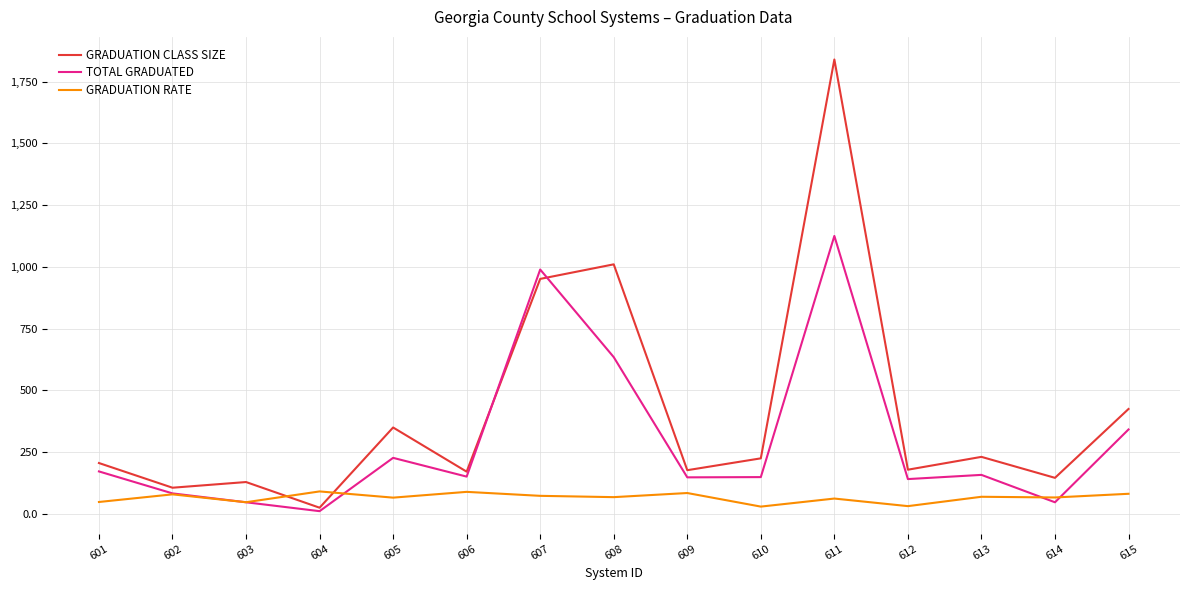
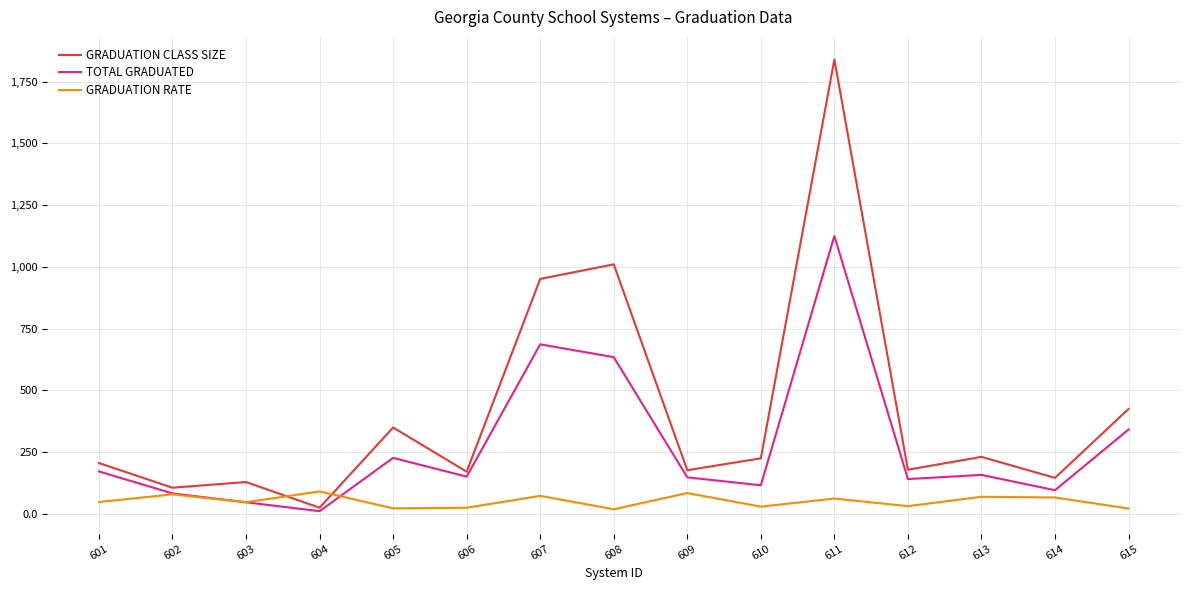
  {
    "GRADUATION CLASS SIZE": {
      "601": "210",
      "602": "110",
      "603": "130",
      "604": "20",
      "605": "350",
      "606": "170",
      "607": "950",
      "608": "1,010",
      "609": "180",
      "610": "220",
      "611": "1,840",
      "612": "180",
      "613": "230",
      "614": "150",
      "615": "420"
    },
    "TOTAL GRADUATED": {
      "601": "170",
      "604": "10",
      "605": "230",
      "606": "150",
-     "607": "990",
+     "607": "690",
      "608": "630",
      "609": "150",
-     "610": "150",
+     "610": "120",
      "611": "1,130",
      "612": "140",
      "613": "160",
-     "614": "50",
+     "614": "100",
      "615": "340"
    },
    "GRADUATION RATE": {
      "601": "50",
      "604": "90",
-     "605": "60",
-     "606": "90",
+     "605": "20",
+     "606": "20",
      "607": "70",
-     "608": "70",
+     "608": "20",
      "609": "80",
      "610": "30",
      "611": "60",
      "612": "30",
      "613": "70",
      "614": "70",
-     "615": "80"
+     "615": "20"
    }
  }
